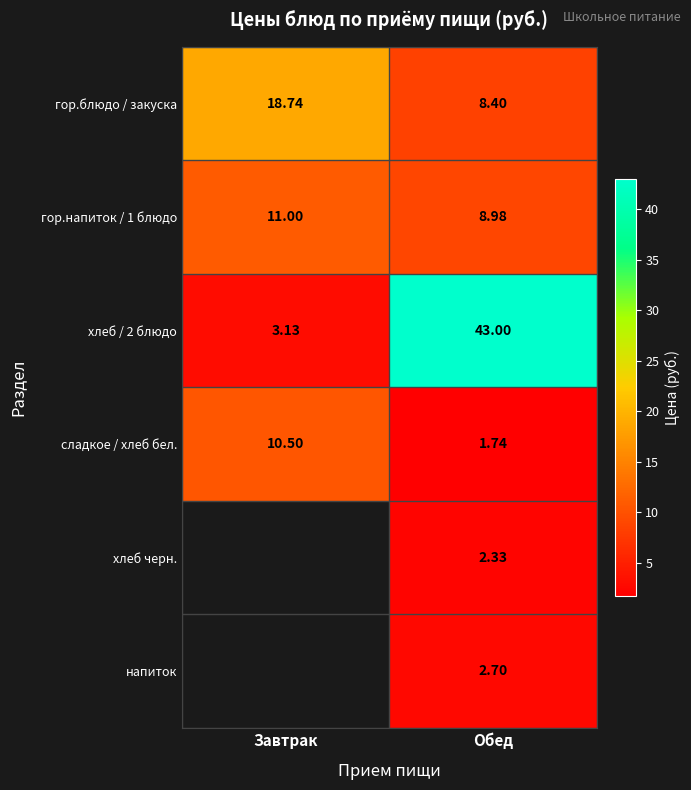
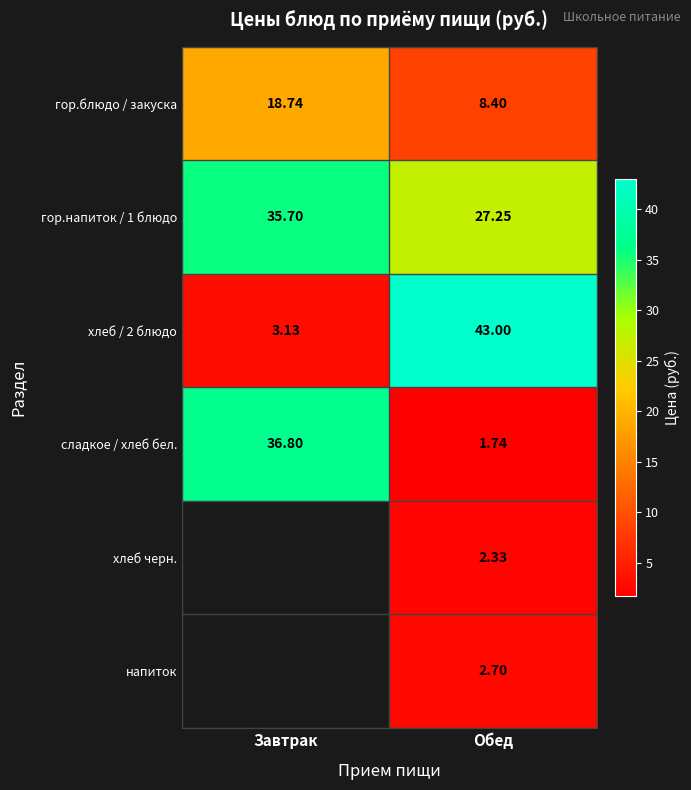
  {
    "гор.блюдо / закуска": {
      "Завтрак": 18.74,
      "Обед": 8.40
    },
    "гор.напиток / 1 блюдо": {
-     "Завтрак": 11.00,
-     "Обед": 8.98
+     "Завтрак": 35.70,
+     "Обед": 27.25
    },
    "хлеб / 2 блюдо": {
      "Завтрак": 3.13,
      "Обед": 43.00
    },
    "сладкое / хлеб бел.": {
-     "Завтрак": 10.50,
+     "Завтрак": 36.80,
      "Обед": 1.74
    },
    "хлеб черн.": {
      "Обед": 2.33
    },
    "напиток": {
      "Обед": 2.70
    }
  }
